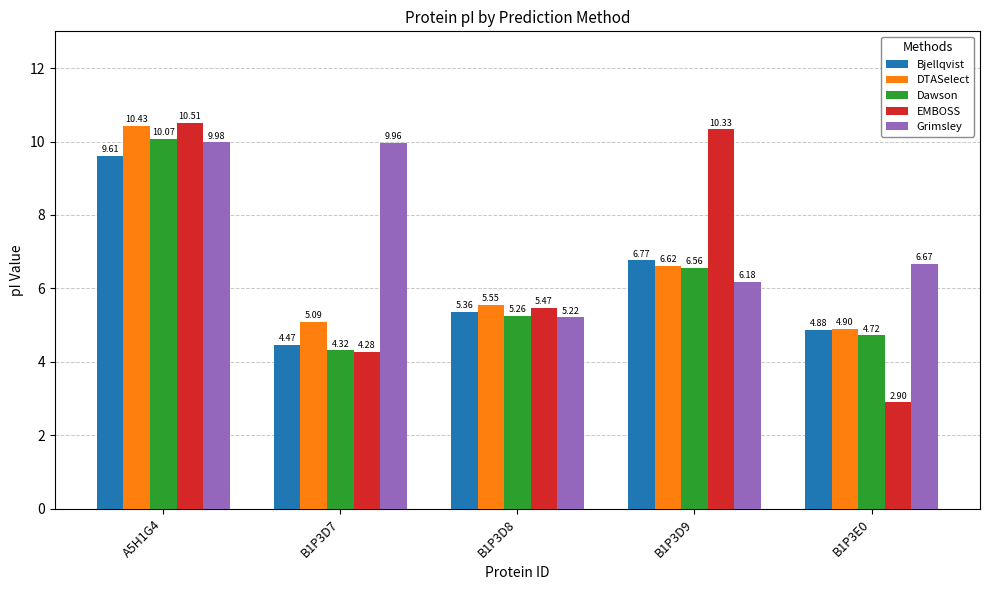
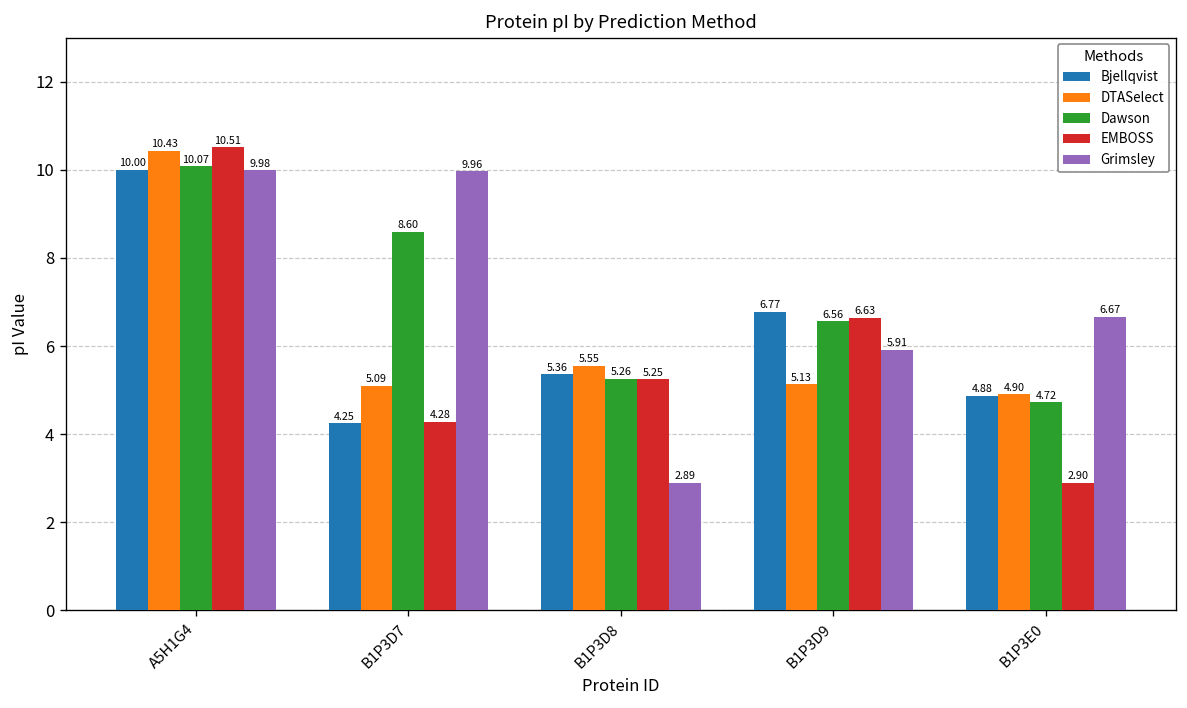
  {
    "Bjellqvist": {
-     "A5H1G4": 9.61,
-     "B1P3D7": 4.47,
+     "A5H1G4": 10.00,
+     "B1P3D7": 4.25,
      "B1P3D8": 5.36,
      "B1P3D9": 6.77,
      "B1P3E0": 4.88
    },
    "DTASelect": {
      "A5H1G4": 10.43,
      "B1P3D7": 5.09,
      "B1P3D8": 5.55,
-     "B1P3D9": 6.62,
+     "B1P3D9": 5.13,
      "B1P3E0": 4.90
    },
    "Dawson": {
      "A5H1G4": 10.07,
-     "B1P3D7": 4.32,
+     "B1P3D7": 8.60,
      "B1P3D8": 5.26,
      "B1P3D9": 6.56,
      "B1P3E0": 4.72
    },
    "EMBOSS": {
      "A5H1G4": 10.51,
      "B1P3D7": 4.28,
-     "B1P3D8": 5.47,
-     "B1P3D9": 10.33,
+     "B1P3D8": 5.25,
+     "B1P3D9": 6.63,
      "B1P3E0": 2.90
    },
    "Grimsley": {
      "A5H1G4": 9.98,
      "B1P3D7": 9.96,
-     "B1P3D8": 5.22,
-     "B1P3D9": 6.18,
+     "B1P3D8": 2.89,
+     "B1P3D9": 5.91,
      "B1P3E0": 6.67
    }
  }
